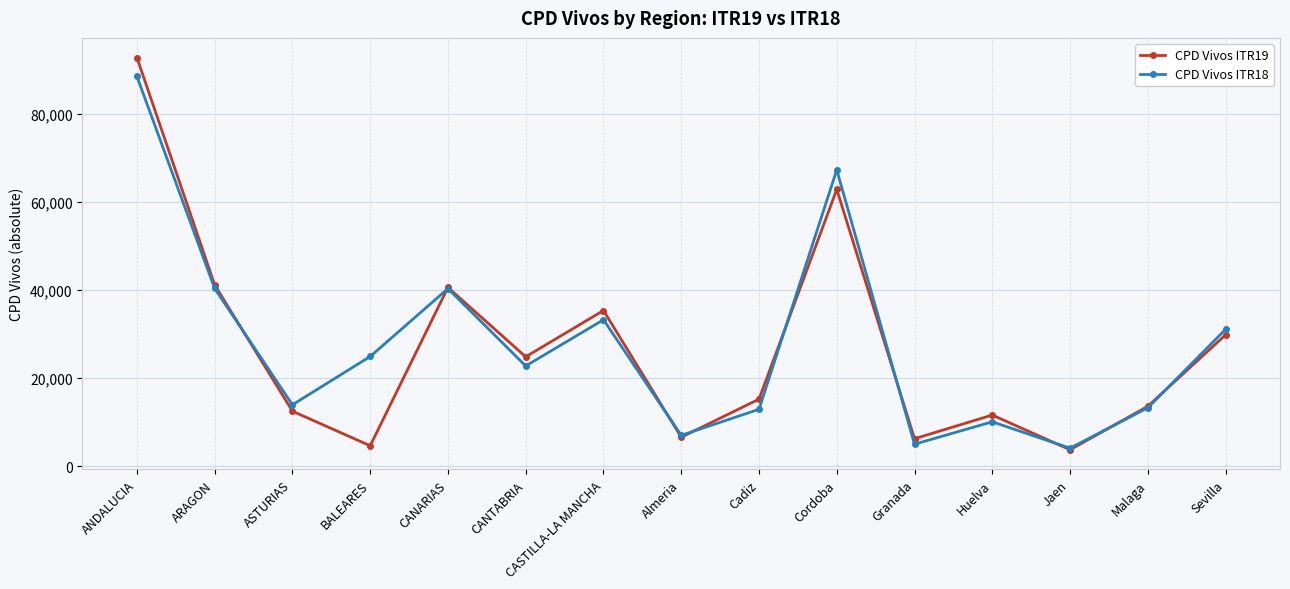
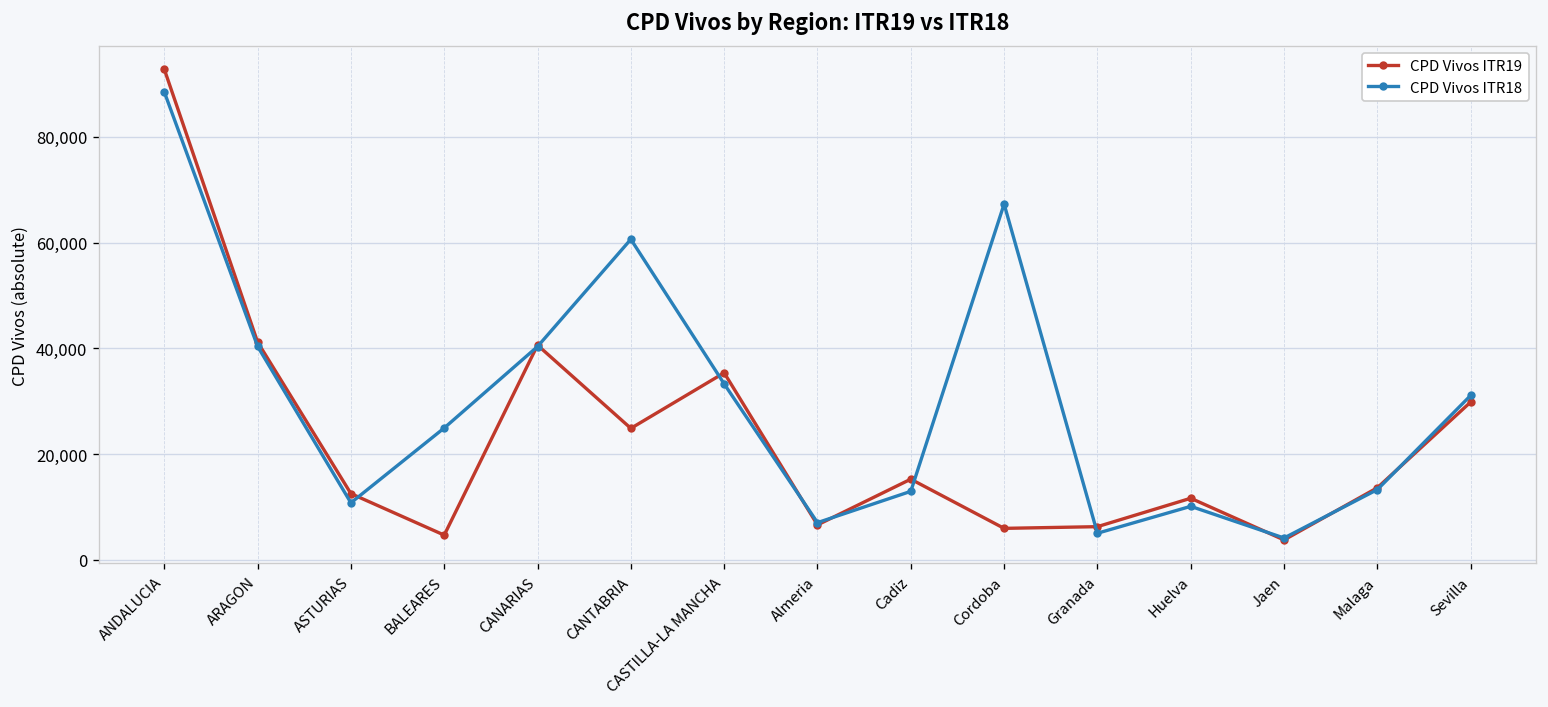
  {
    "CPD Vivos ITR19": {
      "ANDALUCIA": "93,000",
      "ARAGON": "41,000",
      "ASTURIAS": "13,000",
      "BALEARES": "5,000",
      "CANTABRIA": "25,000",
      "CASTILLA-LA MANCHA": "35,000",
      "Cadiz": "15,000",
-     "Cordoba": "63,000",
+     "Cordoba": "6,000",
      "Granada": "6,000",
      "Huelva": "12,000",
      "Sevilla": "30,000"
    },
    "CPD Vivos ITR18": {
      "ANDALUCIA": "89,000",
      "ARAGON": "40,000",
-     "ASTURIAS": "14,000",
+     "ASTURIAS": "11,000",
      "BALEARES": "25,000",
-     "CANTABRIA": "23,000",
+     "CANTABRIA": "61,000",
      "CASTILLA-LA MANCHA": "33,000",
      "Cadiz": "13,000",
      "Cordoba": "67,000",
      "Granada": "5,000",
      "Huelva": "10,000",
      "Sevilla": "31,000"
    }
  }
